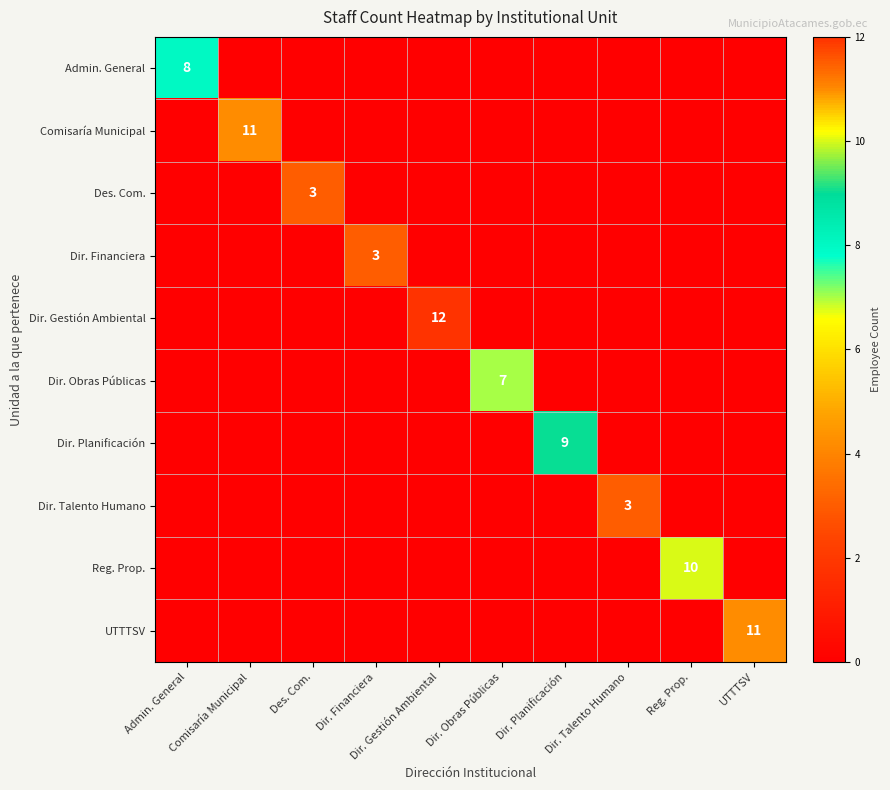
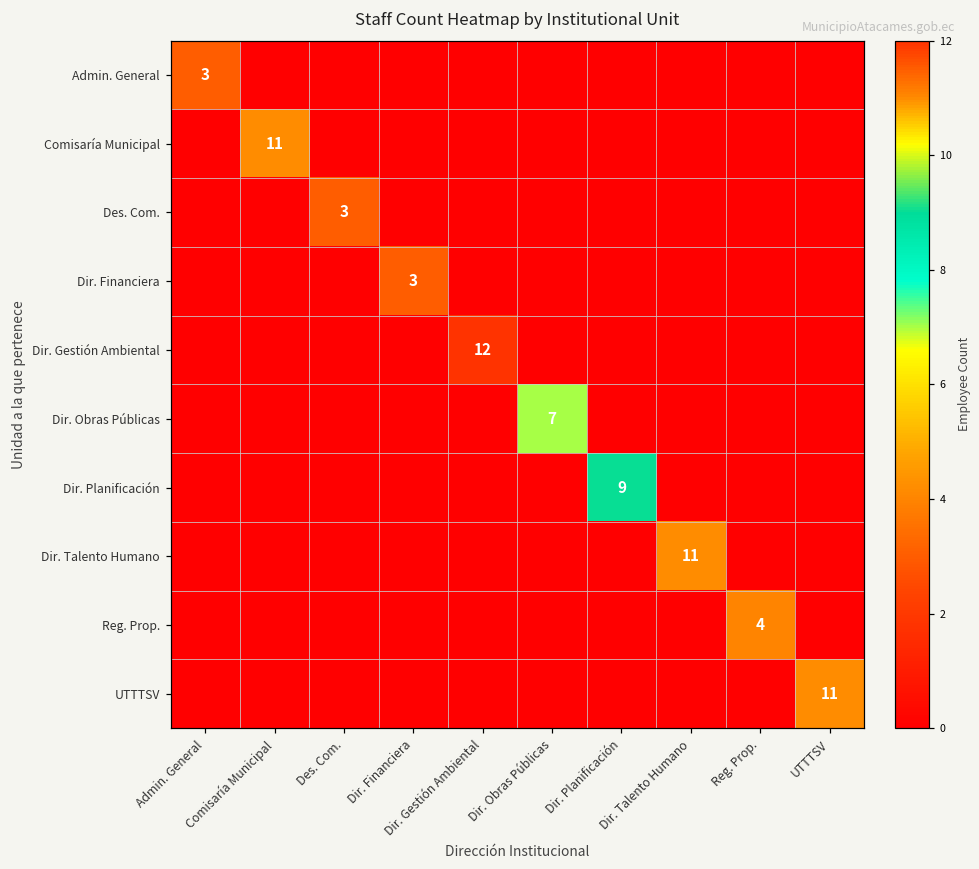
  {
    "Admin. General": {
-     "Admin. General": 8
+     "Admin. General": 3
    },
    "Comisaría Municipal": {
      "Comisaría Municipal": 11
    },
    "Des. Com.": {
      "Des. Com.": 3
    },
    "Dir. Financiera": {
      "Dir. Financiera": 3
    },
    "Dir. Gestión Ambiental": {
      "Dir. Gestión Ambiental": 12
    },
    "Dir. Obras Públicas": {
      "Dir. Obras Públicas": 7
    },
    "Dir. Planificación": {
      "Dir. Planificación": 9
    },
    "Dir. Talento Humano": {
-     "Dir. Talento Humano": 3
+     "Dir. Talento Humano": 11
    },
    "Reg. Prop.": {
-     "Reg. Prop.": 10
+     "Reg. Prop.": 4
    },
    "UTTTSV": {
      "UTTTSV": 11
    }
  }
